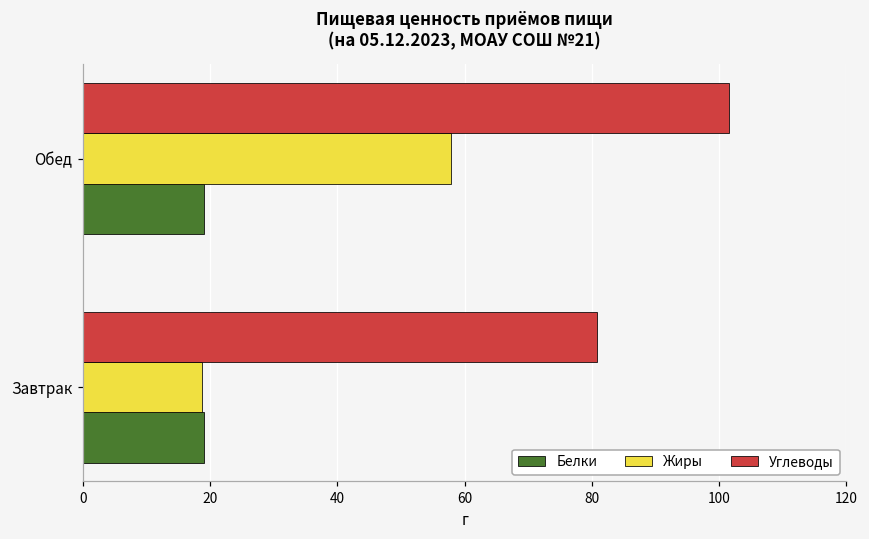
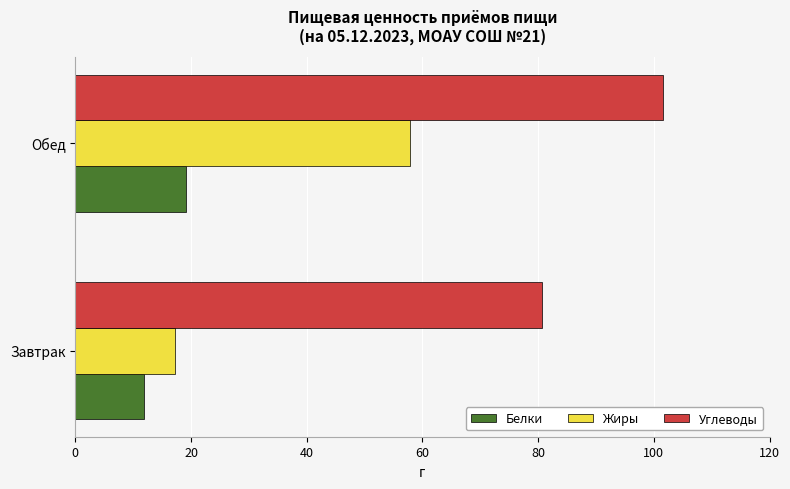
  {
    "Белки": {
      "Обед": 19,
-     "Завтрак": 19
+     "Завтрак": 12
    },
    "Жиры": {
      "Обед": 58,
-     "Завтрак": 19
+     "Завтрак": 17
    },
    "Углеводы": {
      "Обед": 102,
      "Завтрак": 81
    }
  }
